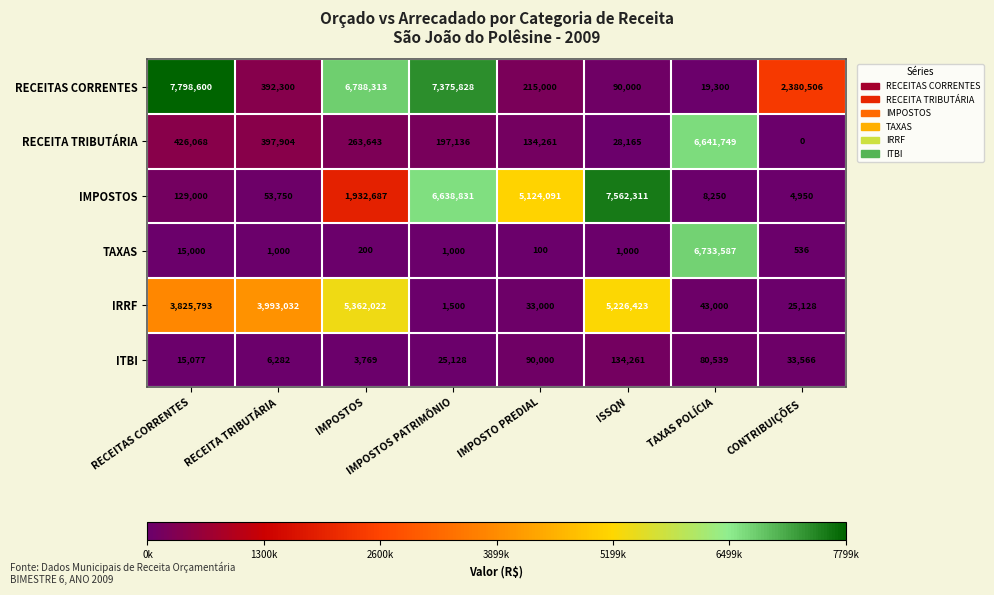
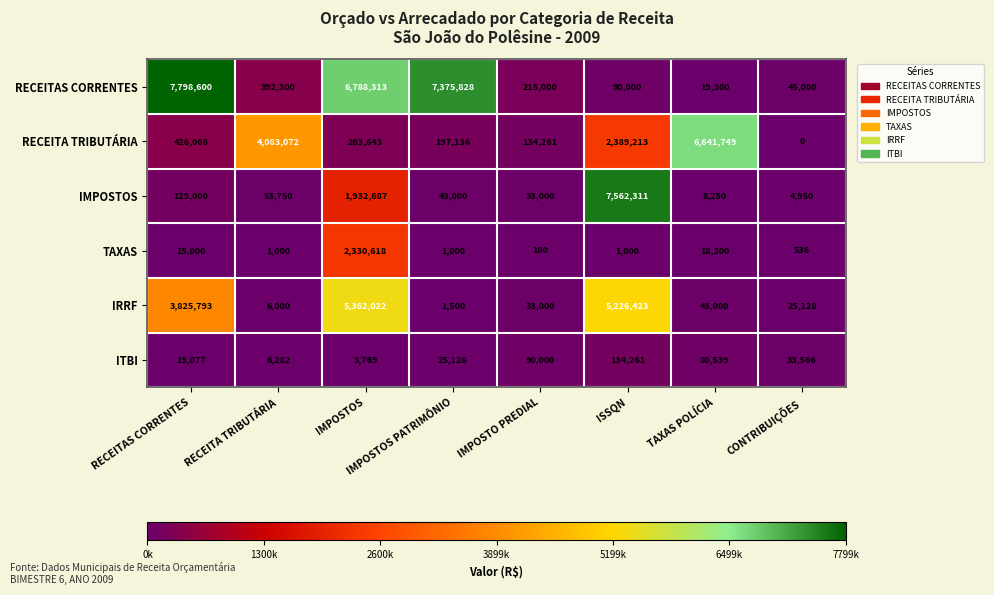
  {
    "RECEITAS CORRENTES": {
      "RECEITAS CORRENTES": "7,798,600",
      "RECEITA TRIBUTÁRIA": "392,300",
      "IMPOSTOS": "6,788,313",
      "IMPOSTOS PATRIMÔNIO": "7,375,828",
      "IMPOSTO PREDIAL": "215,000",
      "ISSQN": "90,000",
      "TAXAS POLÍCIA": "19,300",
-     "CONTRIBUIÇÕES": "2,380,506"
+     "CONTRIBUIÇÕES": "45,000"
    },
    "RECEITA TRIBUTÁRIA": {
      "RECEITAS CORRENTES": "426,068",
-     "RECEITA TRIBUTÁRIA": "397,904",
+     "RECEITA TRIBUTÁRIA": "4,083,072",
      "IMPOSTOS": "263,643",
      "IMPOSTOS PATRIMÔNIO": "197,136",
      "IMPOSTO PREDIAL": "134,261",
-     "ISSQN": "28,165",
+     "ISSQN": "2,389,213",
      "TAXAS POLÍCIA": "6,641,749",
      "CONTRIBUIÇÕES": "0"
    },
    "IMPOSTOS": {
      "RECEITAS CORRENTES": "129,000",
      "RECEITA TRIBUTÁRIA": "53,750",
      "IMPOSTOS": "1,932,687",
-     "IMPOSTOS PATRIMÔNIO": "6,638,831",
-     "IMPOSTO PREDIAL": "5,124,091",
+     "IMPOSTOS PATRIMÔNIO": "43,000",
+     "IMPOSTO PREDIAL": "33,000",
      "ISSQN": "7,562,311",
      "TAXAS POLÍCIA": "8,250",
      "CONTRIBUIÇÕES": "4,950"
    },
    "TAXAS": {
      "RECEITAS CORRENTES": "15,000",
      "RECEITA TRIBUTÁRIA": "1,000",
-     "IMPOSTOS": "200",
+     "IMPOSTOS": "2,330,618",
      "IMPOSTOS PATRIMÔNIO": "1,000",
      "IMPOSTO PREDIAL": "100",
      "ISSQN": "1,000",
-     "TAXAS POLÍCIA": "6,733,587",
+     "TAXAS POLÍCIA": "18,300",
      "CONTRIBUIÇÕES": "536"
    },
    "IRRF": {
      "RECEITAS CORRENTES": "3,825,793",
-     "RECEITA TRIBUTÁRIA": "3,993,032",
+     "RECEITA TRIBUTÁRIA": "6,000",
      "IMPOSTOS": "5,362,022",
      "IMPOSTOS PATRIMÔNIO": "1,500",
      "IMPOSTO PREDIAL": "33,000",
      "ISSQN": "5,226,423",
      "TAXAS POLÍCIA": "43,000",
      "CONTRIBUIÇÕES": "25,128"
    },
    "ITBI": {
      "RECEITAS CORRENTES": "15,077",
      "RECEITA TRIBUTÁRIA": "6,282",
      "IMPOSTOS": "3,769",
      "IMPOSTOS PATRIMÔNIO": "25,128",
      "IMPOSTO PREDIAL": "90,000",
      "ISSQN": "134,261",
      "TAXAS POLÍCIA": "80,539",
      "CONTRIBUIÇÕES": "33,566"
    }
  }
